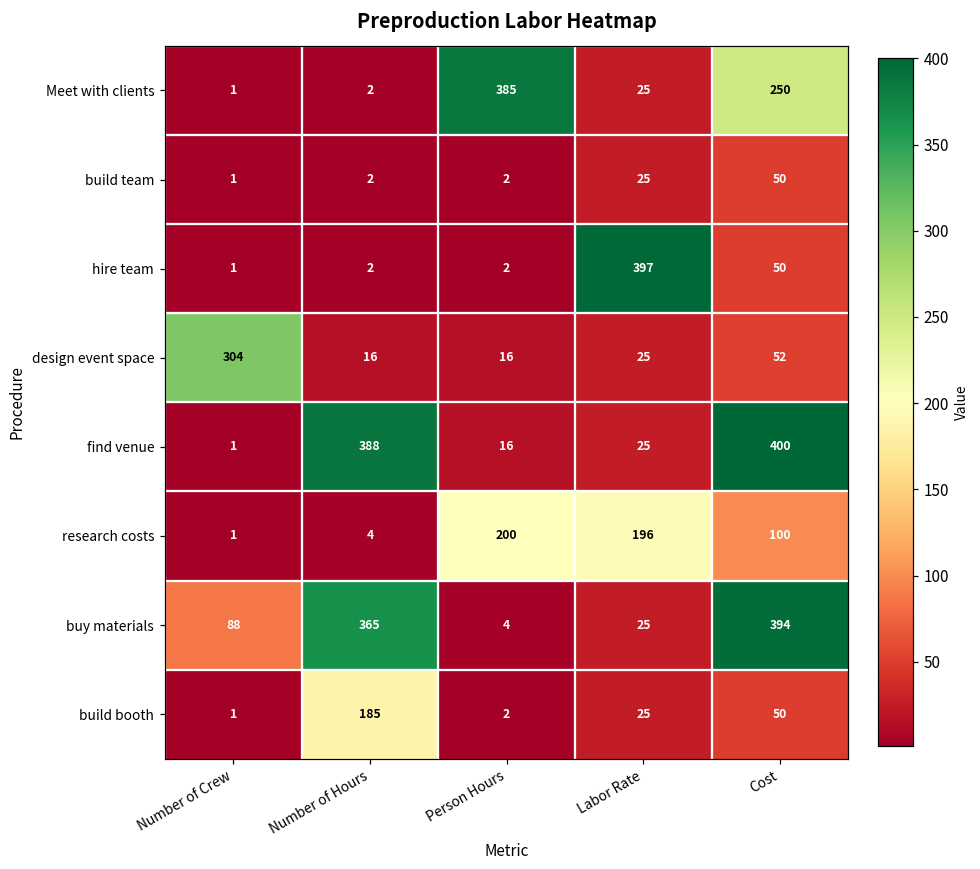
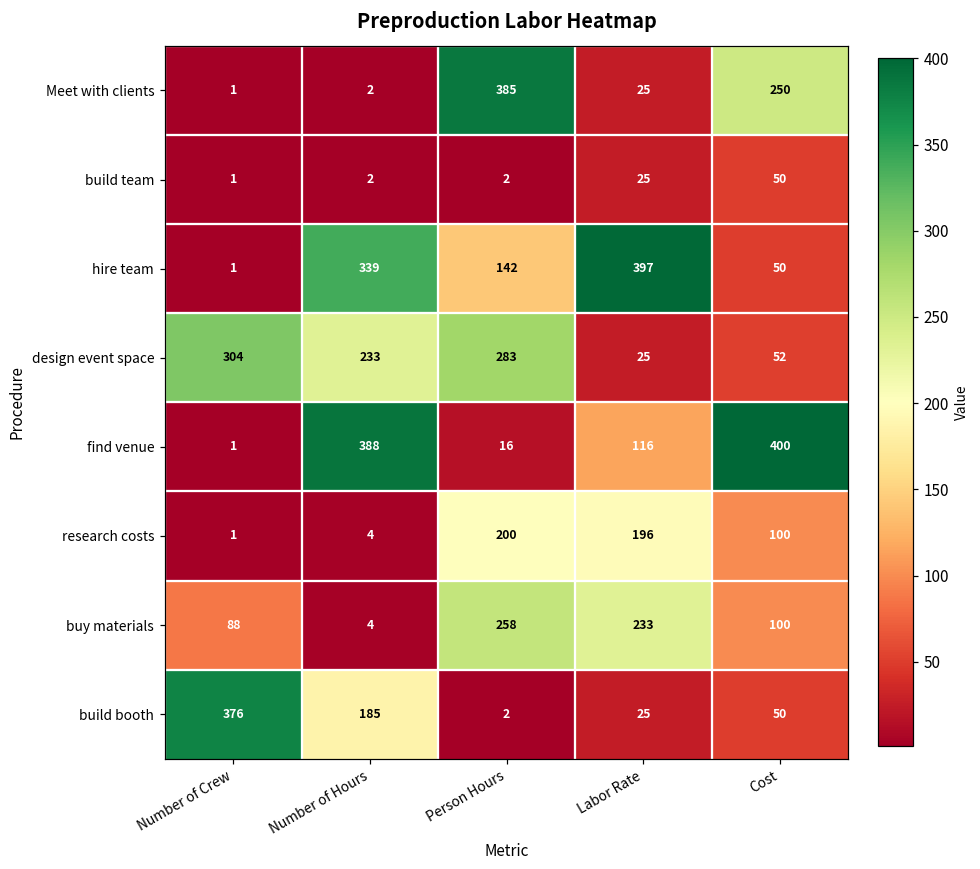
  {
    "Meet with clients": {
      "Number of Crew": 1,
      "Number of Hours": 2,
      "Person Hours": 385,
      "Labor Rate": 25,
      "Cost": 250
    },
    "build team": {
      "Number of Crew": 1,
      "Number of Hours": 2,
      "Person Hours": 2,
      "Labor Rate": 25,
      "Cost": 50
    },
    "hire team": {
      "Number of Crew": 1,
-     "Number of Hours": 2,
-     "Person Hours": 2,
+     "Number of Hours": 339,
+     "Person Hours": 142,
      "Labor Rate": 397,
      "Cost": 50
    },
    "design event space": {
      "Number of Crew": 304,
-     "Number of Hours": 16,
-     "Person Hours": 16,
+     "Number of Hours": 233,
+     "Person Hours": 283,
      "Labor Rate": 25,
      "Cost": 52
    },
    "find venue": {
      "Number of Crew": 1,
      "Number of Hours": 388,
      "Person Hours": 16,
-     "Labor Rate": 25,
+     "Labor Rate": 116,
      "Cost": 400
    },
    "research costs": {
      "Number of Crew": 1,
      "Number of Hours": 4,
      "Person Hours": 200,
      "Labor Rate": 196,
      "Cost": 100
    },
    "buy materials": {
      "Number of Crew": 88,
-     "Number of Hours": 365,
-     "Person Hours": 4,
-     "Labor Rate": 25,
-     "Cost": 394
+     "Number of Hours": 4,
+     "Person Hours": 258,
+     "Labor Rate": 233,
+     "Cost": 100
    },
    "build booth": {
-     "Number of Crew": 1,
+     "Number of Crew": 376,
      "Number of Hours": 185,
      "Person Hours": 2,
      "Labor Rate": 25,
      "Cost": 50
    }
  }
